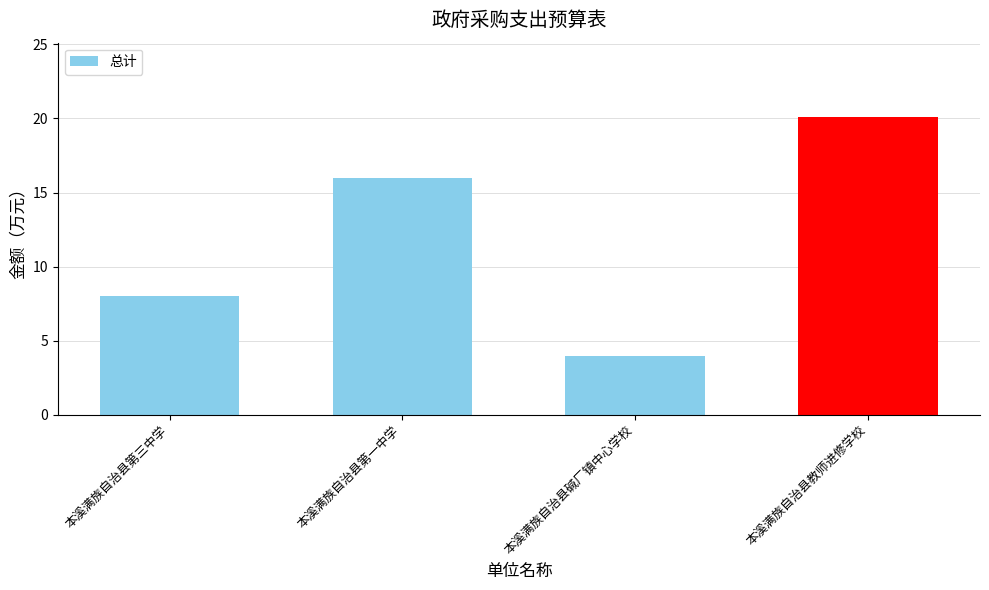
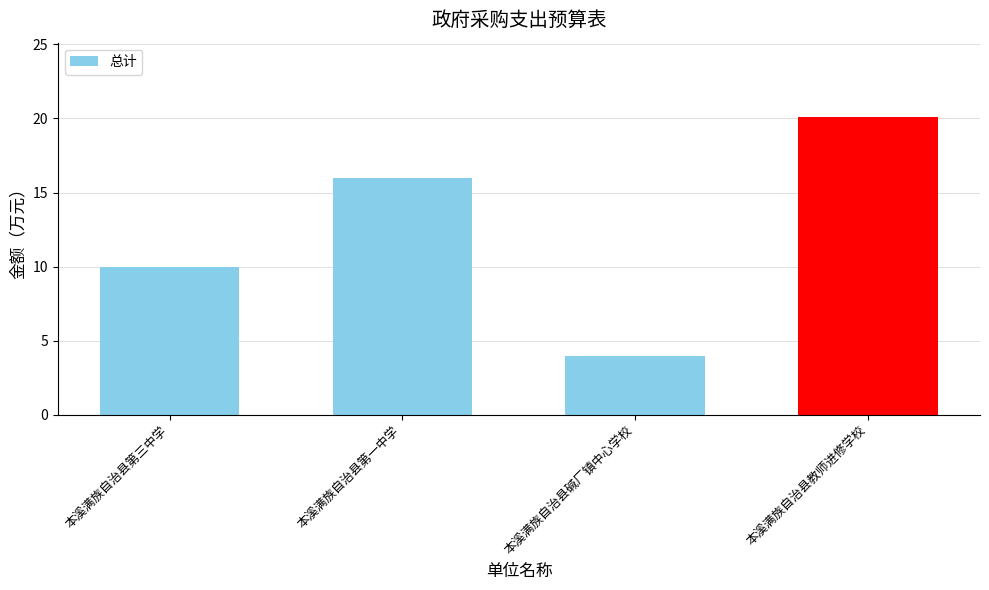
  {
-   "本溪满族自治县第三中学": 8,
+   "本溪满族自治县第三中学": 10,
    "本溪满族自治县第一中学": 16,
    "本溪满族自治县碱厂镇中心学校": 4,
    "本溪满族自治县教师进修学校": 20
  }
